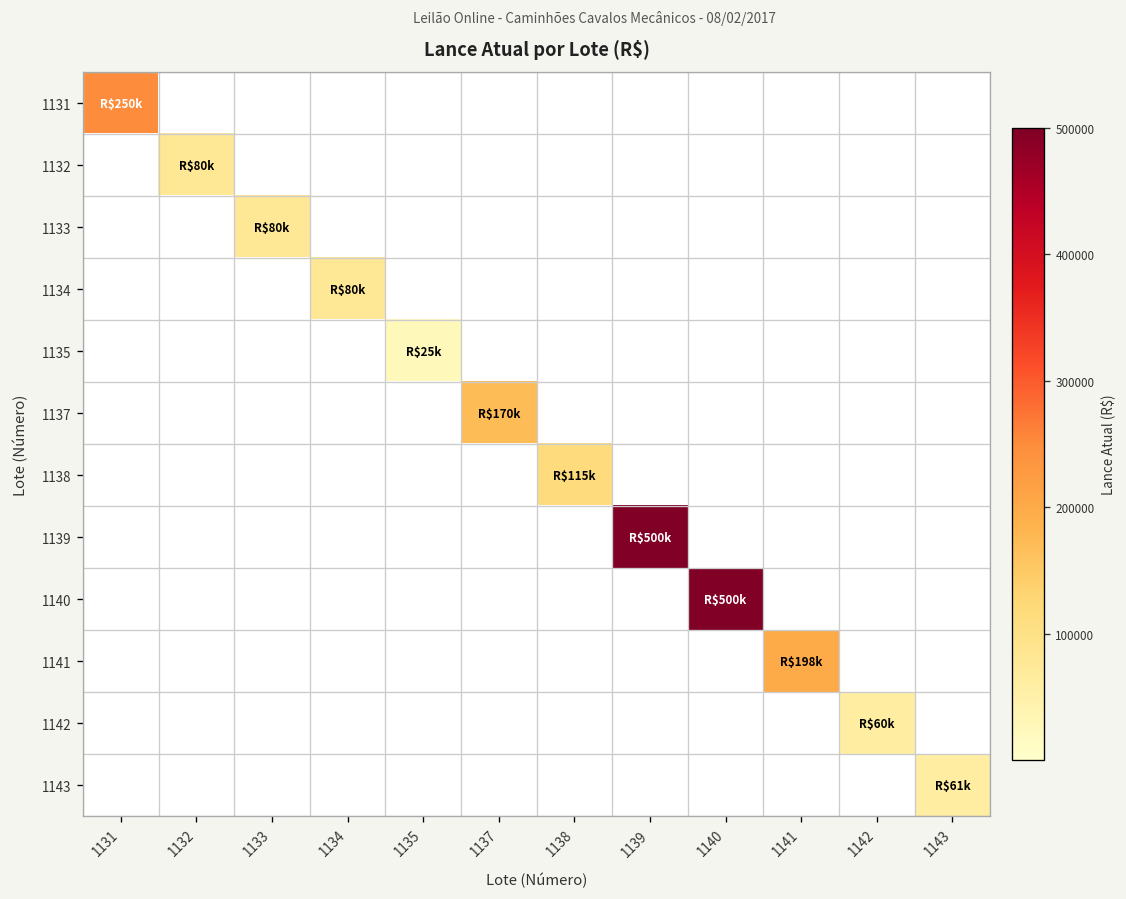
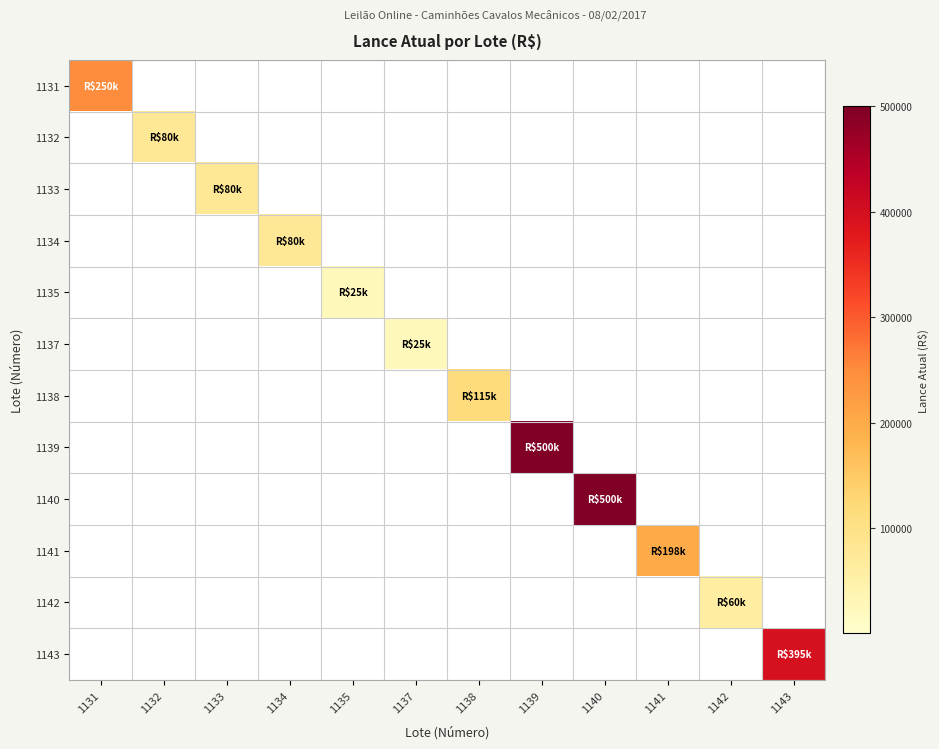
  {
    "1131": {
      "1131": "$250k"
    },
    "1132": {
      "1132": "$80k"
    },
    "1133": {
      "1133": "$80k"
    },
    "1134": {
      "1134": "$80k"
    },
    "1135": {
      "1135": "$25k"
    },
    "1137": {
-     "1137": "$170k"
+     "1137": "$25k"
    },
    "1138": {
      "1138": "$115k"
    },
    "1139": {
      "1139": "$500k"
    },
    "1140": {
      "1140": "$500k"
    },
    "1141": {
      "1141": "$198k"
    },
    "1142": {
      "1142": "$60k"
    },
    "1143": {
-     "1143": "$61k"
+     "1143": "$395k"
    }
  }
